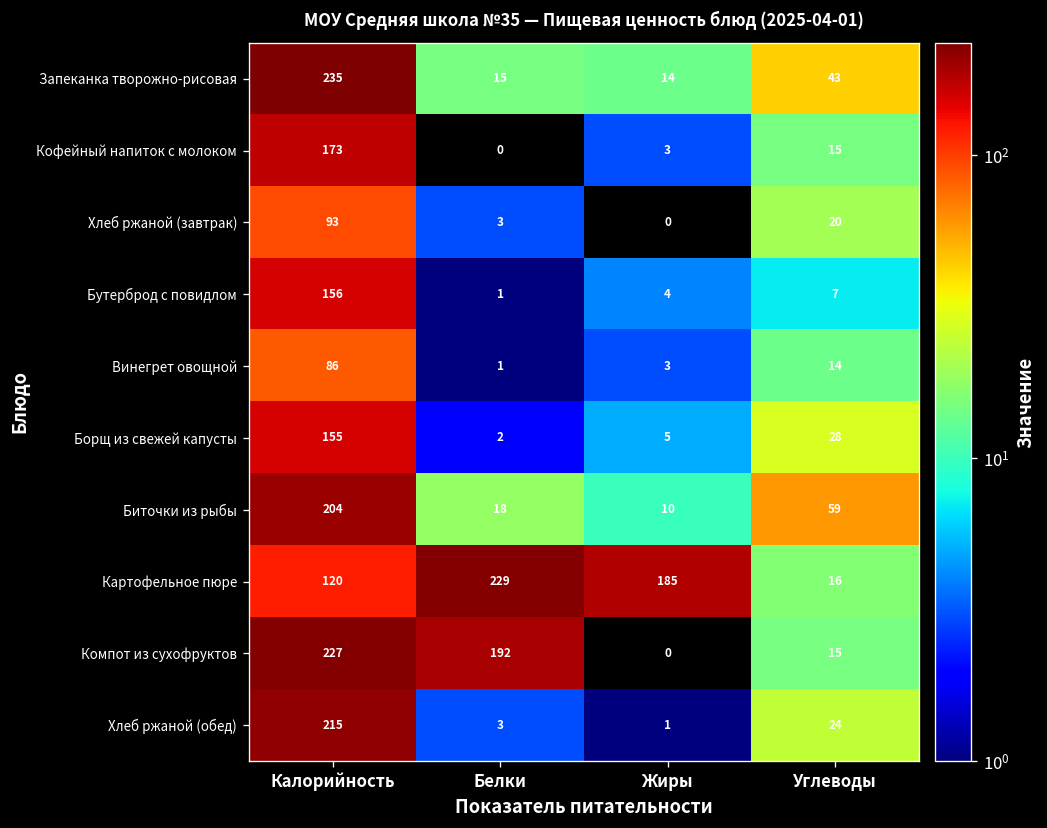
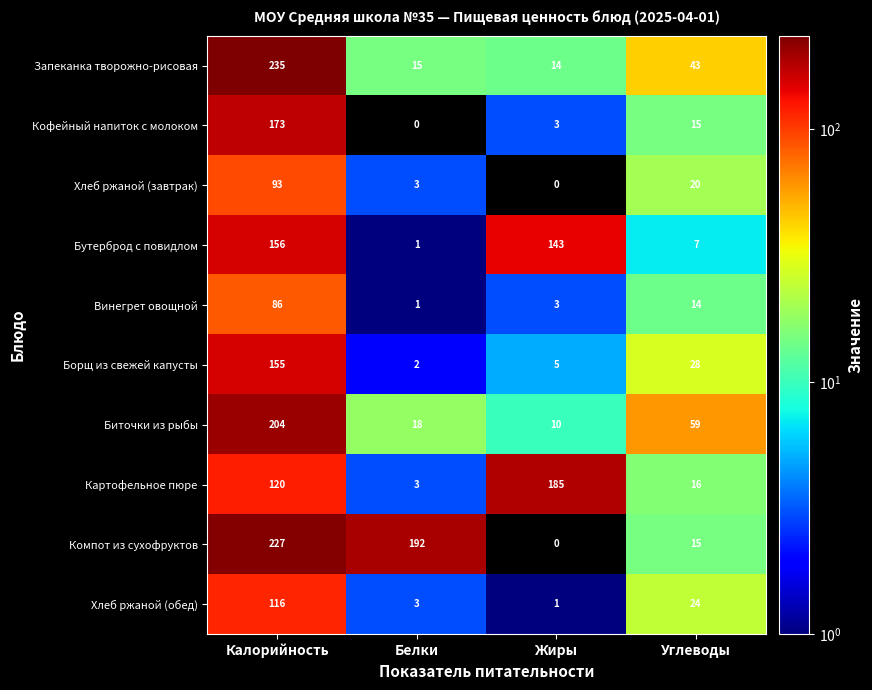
  {
    "Запеканка творожно-рисовая": {
      "Калорийность": 235,
      "Белки": 15,
      "Жиры": 14,
      "Углеводы": 43
    },
    "Кофейный напиток с молоком": {
      "Калорийность": 173,
      "Белки": 0,
      "Жиры": 3,
      "Углеводы": 15
    },
    "Хлеб ржаной (завтрак)": {
      "Калорийность": 93,
      "Белки": 3,
      "Жиры": 0,
      "Углеводы": 20
    },
    "Бутерброд с повидлом": {
      "Калорийность": 156,
      "Белки": 1,
-     "Жиры": 4,
+     "Жиры": 143,
      "Углеводы": 7
    },
    "Винегрет овощной": {
      "Калорийность": 86,
      "Белки": 1,
      "Жиры": 3,
      "Углеводы": 14
    },
    "Борщ из свежей капусты": {
      "Калорийность": 155,
      "Белки": 2,
      "Жиры": 5,
      "Углеводы": 28
    },
    "Биточки из рыбы": {
      "Калорийность": 204,
      "Белки": 18,
      "Жиры": 10,
      "Углеводы": 59
    },
    "Картофельное пюре": {
      "Калорийность": 120,
-     "Белки": 229,
+     "Белки": 3,
      "Жиры": 185,
      "Углеводы": 16
    },
    "Компот из сухофруктов": {
      "Калорийность": 227,
      "Белки": 192,
      "Жиры": 0,
      "Углеводы": 15
    },
    "Хлеб ржаной (обед)": {
-     "Калорийность": 215,
+     "Калорийность": 116,
      "Белки": 3,
      "Жиры": 1,
      "Углеводы": 24
    }
  }
